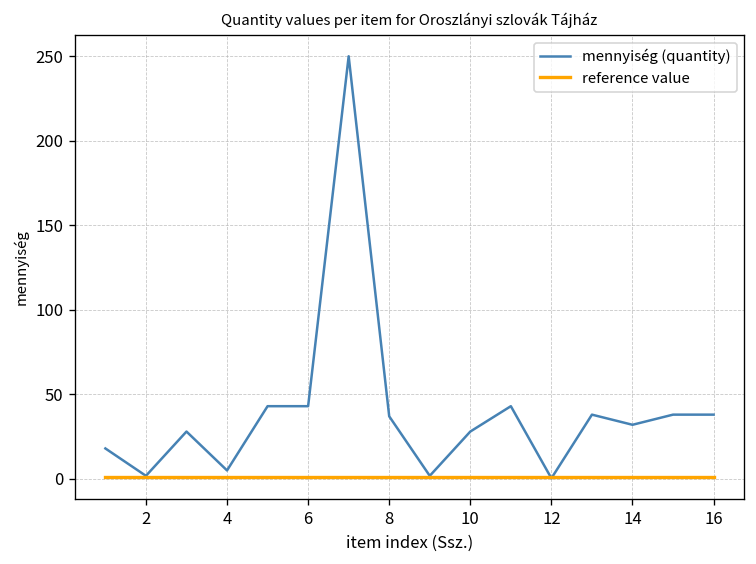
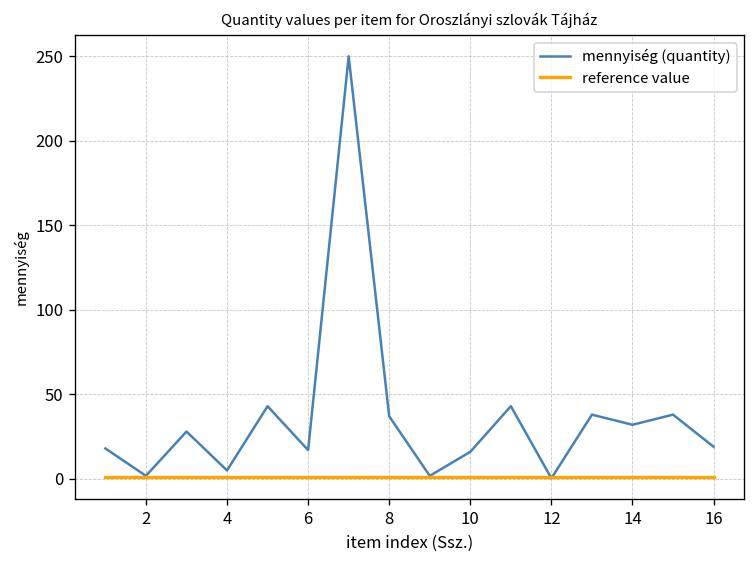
  {
    "mennyiség (quantity)": {
      "4": 5,
-     "6": 43,
+     "6": 17,
      "8": 37,
-     "10": 28,
+     "10": 16,
      "14": 32,
-     "16": 38
+     "16": 19
    },
    "reference value": {
      "4": 1,
      "6": 1,
      "8": 1,
      "10": 1,
      "14": 1,
      "16": 1
    }
  }
